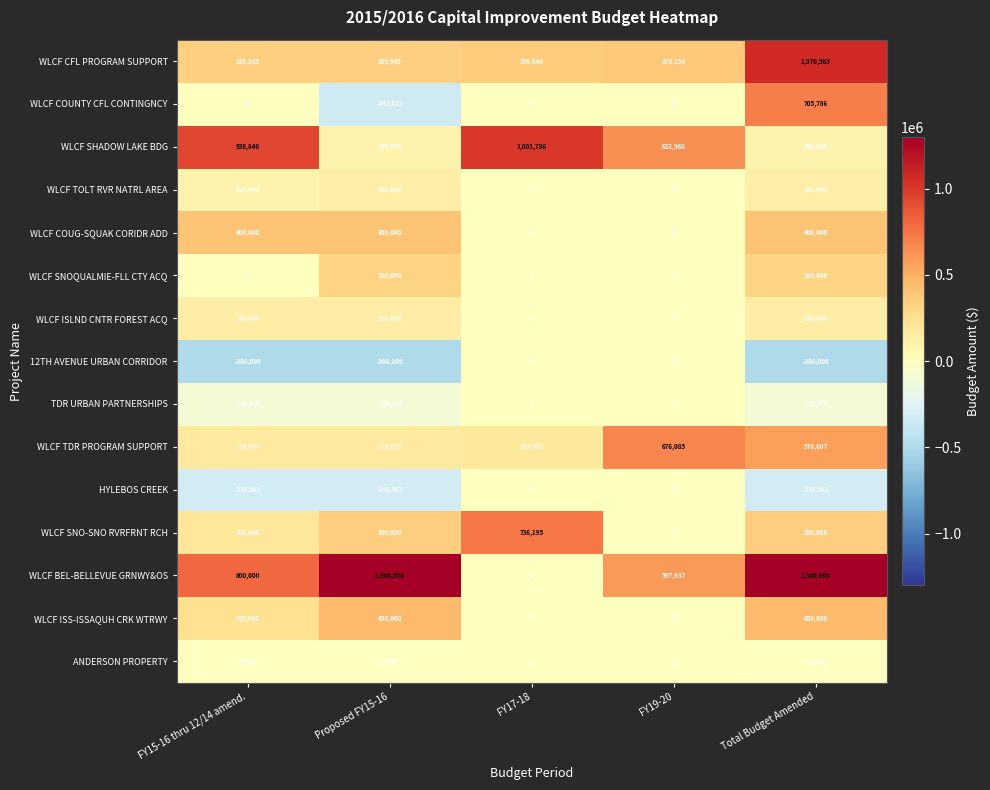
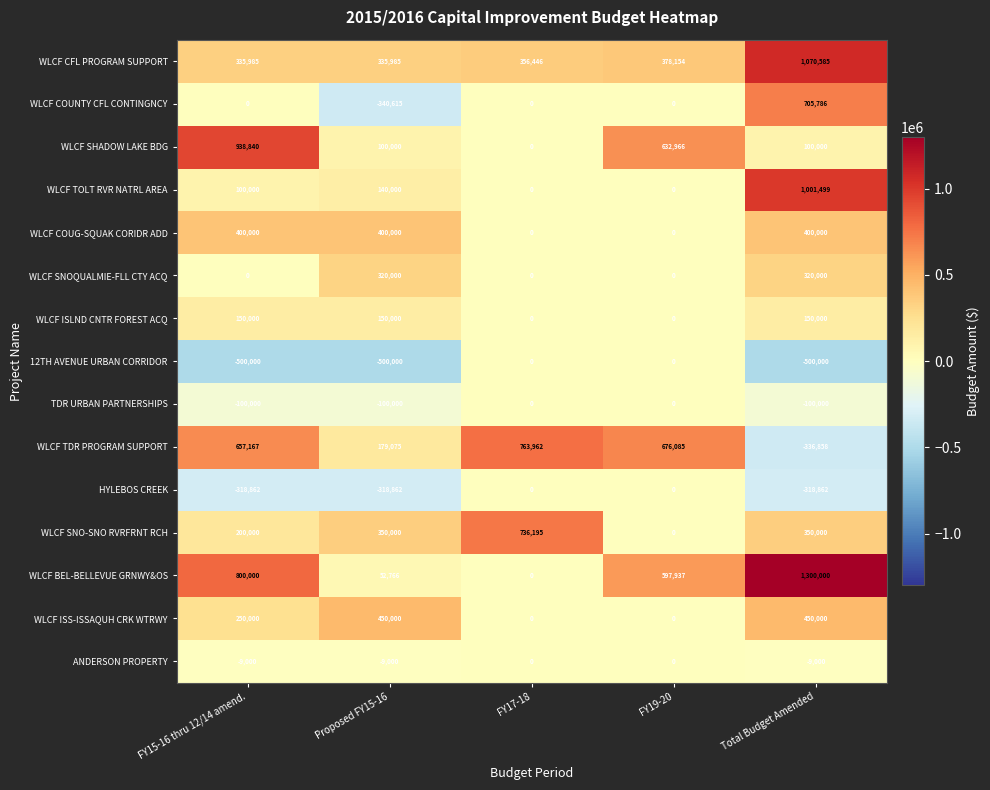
  {
    "WLCF CFL PROGRAM SUPPORT": {
      "FY15-16 thru 12/14 amend.": "335,985",
      "Proposed FY15-16": "335,985",
      "FY17-18": "356,446",
      "FY19-20": "378,154",
      "Total Budget Amended": "1,070,585"
    },
    "WLCF COUNTY CFL CONTINGNCY": {
      "FY15-16 thru 12/14 amend.": "0",
      "Proposed FY15-16": "-340,615",
      "FY17-18": "0",
      "FY19-20": "0",
      "Total Budget Amended": "705,786"
    },
    "WLCF SHADOW LAKE BDG": {
      "FY15-16 thru 12/14 amend.": "938,840",
      "Proposed FY15-16": "100,000",
-     "FY17-18": "1,001,796",
+     "FY17-18": "0",
      "FY19-20": "632,966",
      "Total Budget Amended": "100,000"
    },
    "WLCF TOLT RVR NATRL AREA": {
      "FY15-16 thru 12/14 amend.": "100,000",
      "Proposed FY15-16": "140,000",
      "FY17-18": "0",
      "FY19-20": "0",
-     "Total Budget Amended": "140,000"
+     "Total Budget Amended": "1,001,499"
    },
    "WLCF COUG-SQUAK CORIDR ADD": {
      "FY15-16 thru 12/14 amend.": "400,000",
      "Proposed FY15-16": "400,000",
      "FY17-18": "0",
      "FY19-20": "0",
      "Total Budget Amended": "400,000"
    },
    "WLCF SNOQUALMIE-FLL CTY ACQ": {
      "FY15-16 thru 12/14 amend.": "0",
      "Proposed FY15-16": "320,000",
      "FY17-18": "0",
      "FY19-20": "0",
      "Total Budget Amended": "320,000"
    },
    "WLCF ISLND CNTR FOREST ACQ": {
      "FY15-16 thru 12/14 amend.": "150,000",
      "Proposed FY15-16": "150,000",
      "FY17-18": "0",
      "FY19-20": "0",
      "Total Budget Amended": "150,000"
    },
    "12TH AVENUE URBAN CORRIDOR": {
      "FY15-16 thru 12/14 amend.": "-500,000",
      "Proposed FY15-16": "-500,000",
      "FY17-18": "0",
      "FY19-20": "0",
      "Total Budget Amended": "-500,000"
    },
    "TDR URBAN PARTNERSHIPS": {
      "FY17-18": "0",
      "FY19-20": "0"
    },
    "WLCF TDR PROGRAM SUPPORT": {
-     "FY15-16 thru 12/14 amend.": "179,075",
+     "FY15-16 thru 12/14 amend.": "657,167",
      "Proposed FY15-16": "179,075",
-     "FY17-18": "189,981",
+     "FY17-18": "763,962",
      "FY19-20": "676,085",
-     "Total Budget Amended": "570,607"
+     "Total Budget Amended": "-336,858"
    },
    "HYLEBOS CREEK": {
      "FY17-18": "0",
      "FY19-20": "0"
    },
    "WLCF SNO-SNO RVRFRNT RCH": {
      "FY15-16 thru 12/14 amend.": "200,000",
      "Proposed FY15-16": "350,000",
      "FY17-18": "736,195",
      "FY19-20": "0",
      "Total Budget Amended": "350,000"
    },
    "WLCF BEL-BELLEVUE GRNWY&OS": {
      "FY15-16 thru 12/14 amend.": "800,000",
-     "Proposed FY15-16": "1,300,000",
+     "Proposed FY15-16": "52,766",
      "FY17-18": "0",
      "FY19-20": "597,937",
      "Total Budget Amended": "1,300,000"
    },
    "WLCF ISS-ISSAQUH CRK WTRWY": {
      "FY15-16 thru 12/14 amend.": "250,000",
      "Proposed FY15-16": "450,000",
      "FY17-18": "0",
      "FY19-20": "0",
      "Total Budget Amended": "450,000"
    },
    "ANDERSON PROPERTY": {
      "FY15-16 thru 12/14 amend.": "-9,000",
      "Proposed FY15-16": "-9,000",
      "FY17-18": "0",
      "FY19-20": "0",
      "Total Budget Amended": "-9,000"
    }
  }
